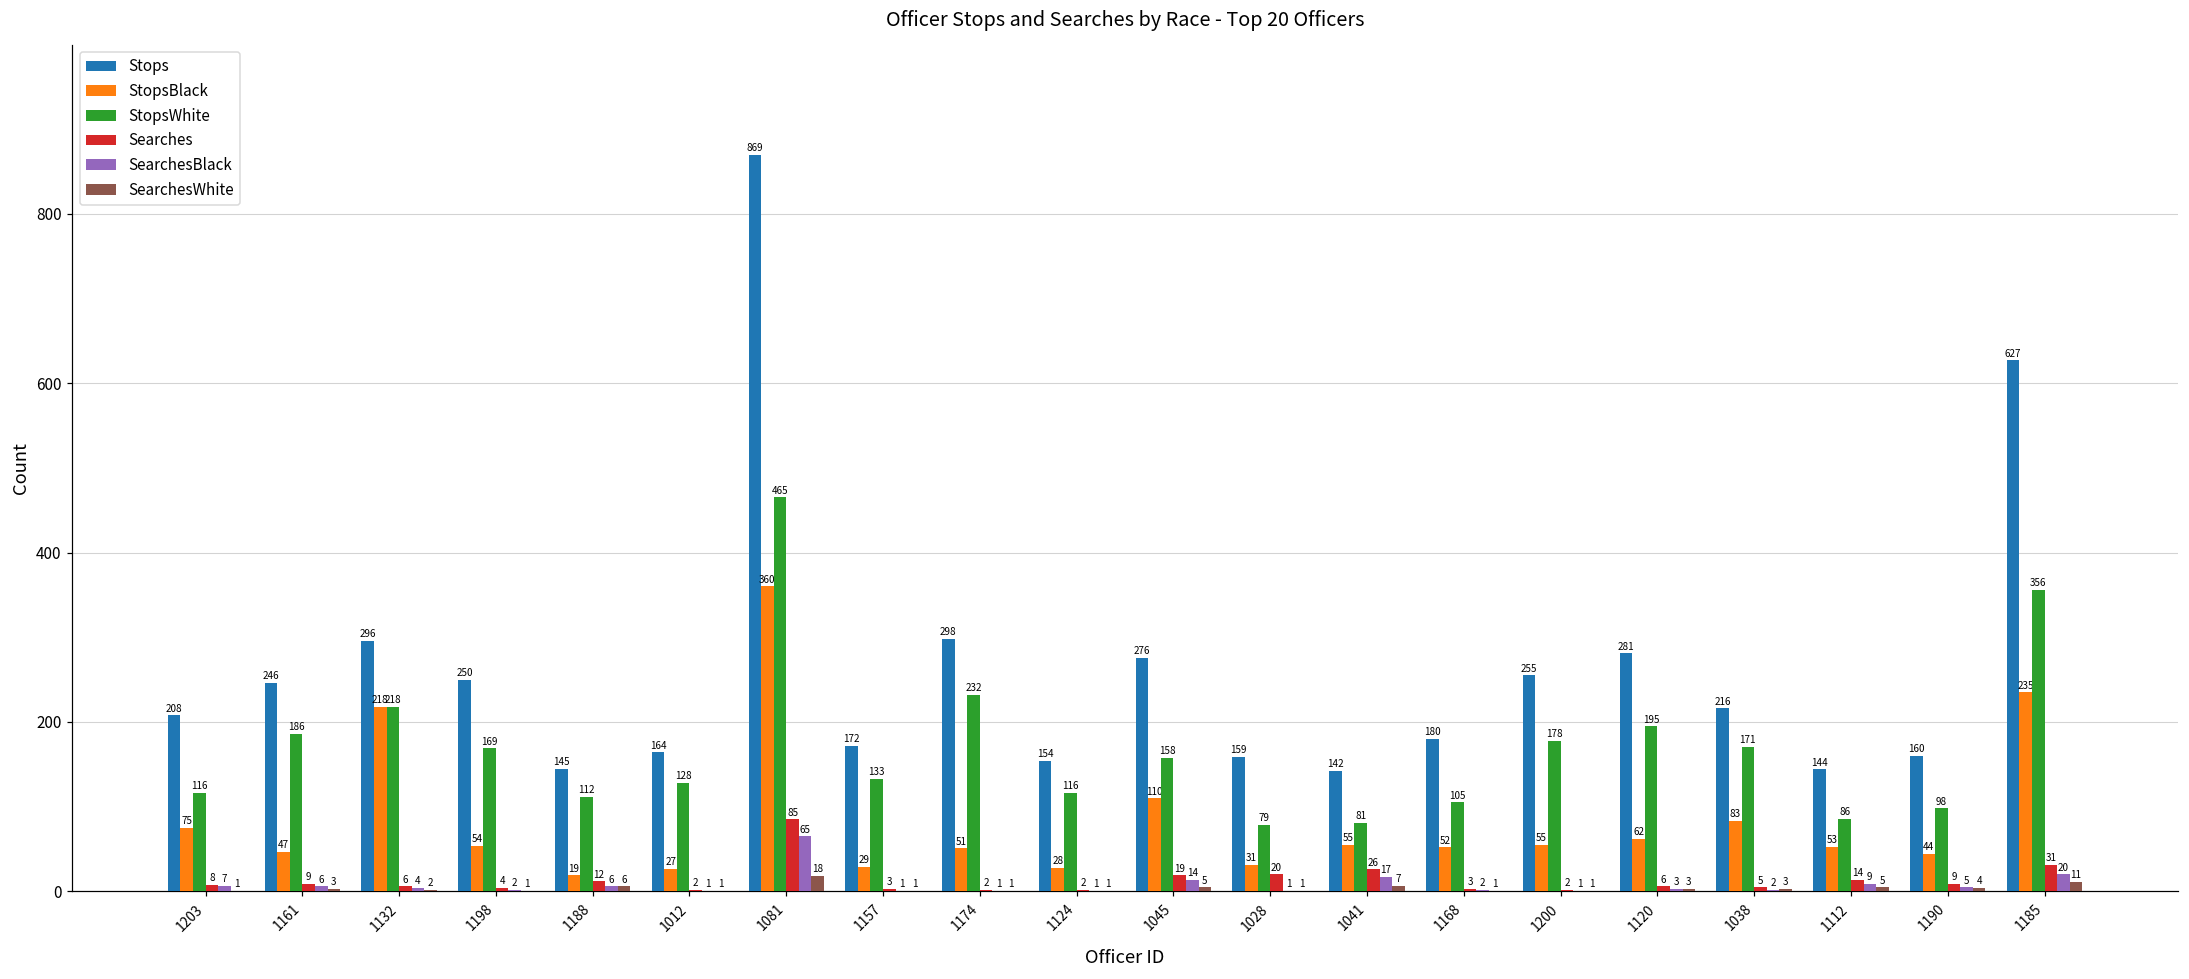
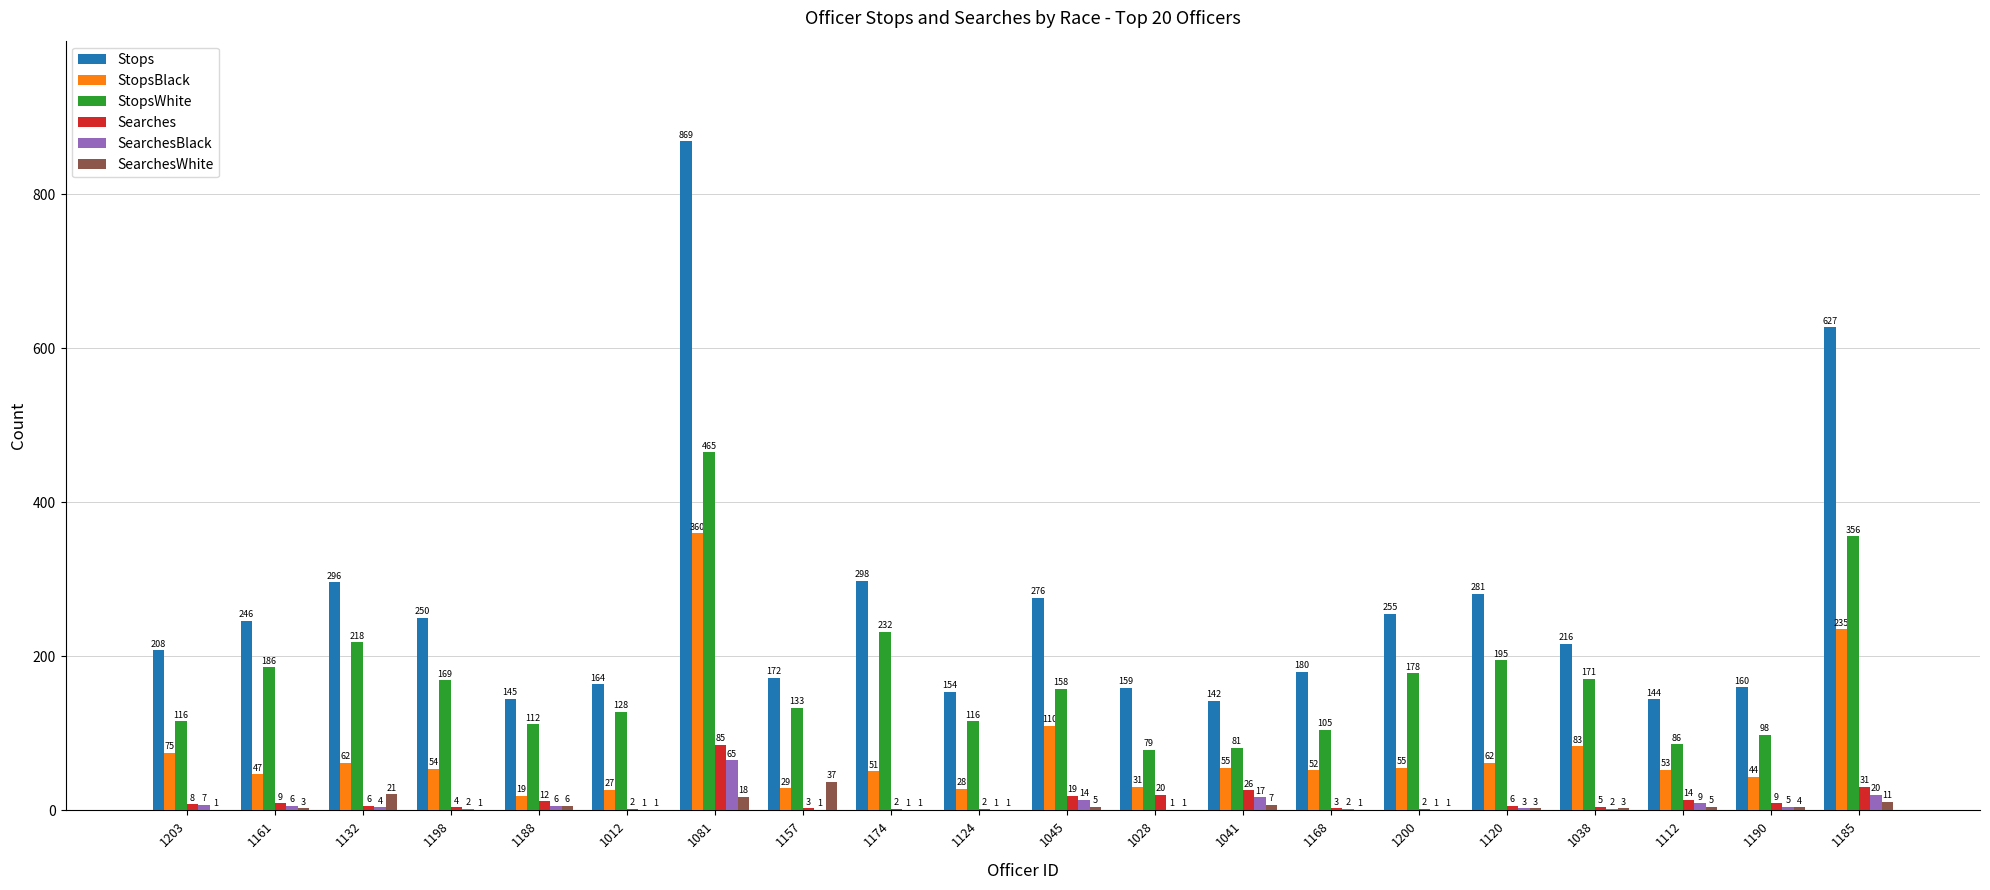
  {
    "Stops": {
      "1203": 208,
      "1161": 246,
      "1132": 296,
      "1198": 250,
      "1188": 145,
      "1012": 164,
      "1081": 869,
      "1157": 172,
      "1174": 298,
      "1124": 154,
      "1045": 276,
      "1028": 159,
      "1041": 142,
      "1168": 180,
      "1200": 255,
      "1120": 281,
      "1038": 216,
      "1112": 144,
      "1190": 160,
      "1185": 627
    },
    "StopsBlack": {
      "1203": 75,
      "1161": 47,
-     "1132": 218,
+     "1132": 62,
      "1198": 54,
      "1188": 19,
      "1012": 27,
      "1081": 360,
      "1157": 29,
      "1174": 51,
      "1124": 28,
      "1045": 110,
      "1028": 31,
      "1041": 55,
      "1168": 52,
      "1200": 55,
      "1120": 62,
      "1038": 83,
      "1112": 53,
      "1190": 44,
      "1185": 235
    },
    "StopsWhite": {
      "1203": 116,
      "1161": 186,
      "1198": 169,
      "1188": 112,
      "1012": 128,
      "1081": 465,
      "1157": 133,
      "1174": 232,
      "1124": 116,
      "1045": 158,
      "1028": 79,
      "1041": 81,
      "1168": 105,
      "1200": 178,
      "1120": 195,
      "1038": 171,
      "1112": 86,
      "1190": 98,
      "1185": 356
    },
    "Searches": {
      "1203": 8,
      "1161": 9,
      "1132": 6,
      "1198": 4,
      "1188": 12,
      "1012": 2,
      "1081": 85,
      "1157": 3,
      "1174": 2,
      "1124": 2,
      "1045": 19,
      "1028": 20,
      "1041": 26,
      "1168": 3,
      "1200": 2,
      "1120": 6,
      "1038": 5,
      "1112": 14,
      "1190": 9,
      "1185": 31
    },
    "SearchesBlack": {
      "1203": 7,
      "1161": 6,
      "1132": 4,
      "1198": 2,
      "1188": 6,
      "1012": 1,
      "1081": 65,
      "1157": 1,
      "1174": 1,
      "1124": 1,
      "1045": 14,
      "1028": 1,
      "1041": 17,
      "1168": 2,
      "1200": 1,
      "1120": 3,
      "1038": 2,
      "1112": 9,
      "1190": 5,
      "1185": 20
    },
    "SearchesWhite": {
      "1203": 1,
      "1161": 3,
-     "1132": 2,
+     "1132": 21,
      "1198": 1,
      "1188": 6,
      "1012": 1,
      "1081": 18,
-     "1157": 1,
+     "1157": 37,
      "1174": 1,
      "1124": 1,
      "1045": 5,
      "1028": 1,
      "1041": 7,
      "1168": 1,
      "1200": 1,
      "1120": 3,
      "1038": 3,
      "1112": 5,
      "1190": 4,
      "1185": 11
    }
  }
